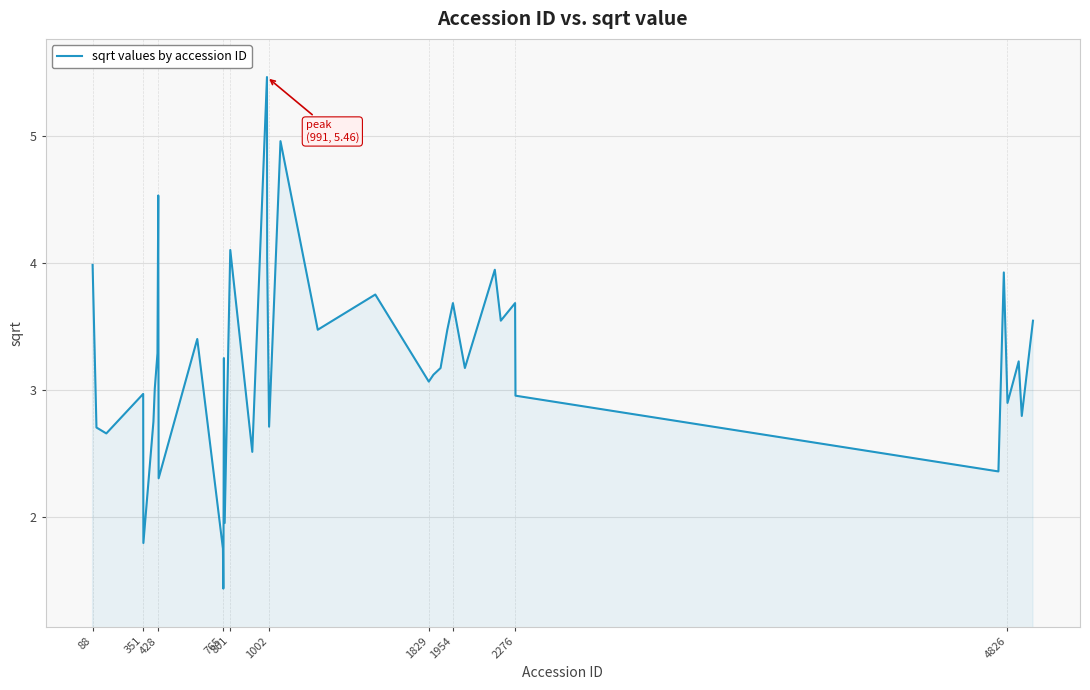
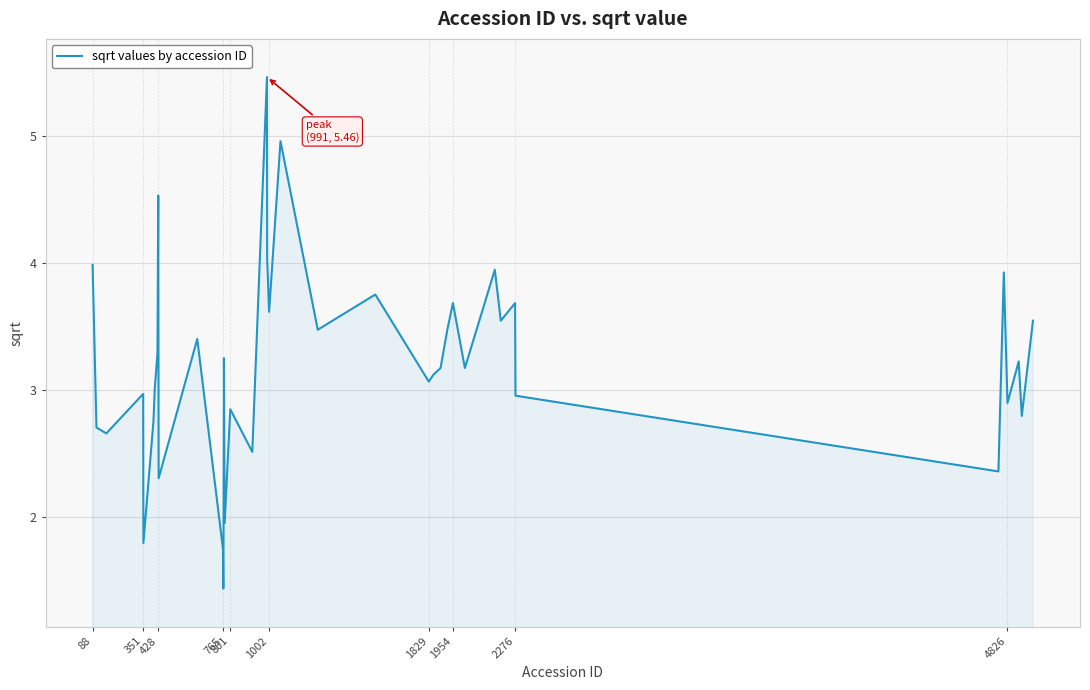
  {
    "88": 3.98,
    "351": 1.80,
    "428": 4.53,
    "765": 1.44,
-   "801": 4.10,
-   "1002": 2.71,
+   "801": 2.85,
+   "1002": 3.62,
    "1829": 3.07,
    "1954": 3.68,
    "2276": 3.68,
    "4826": 2.90
  }
